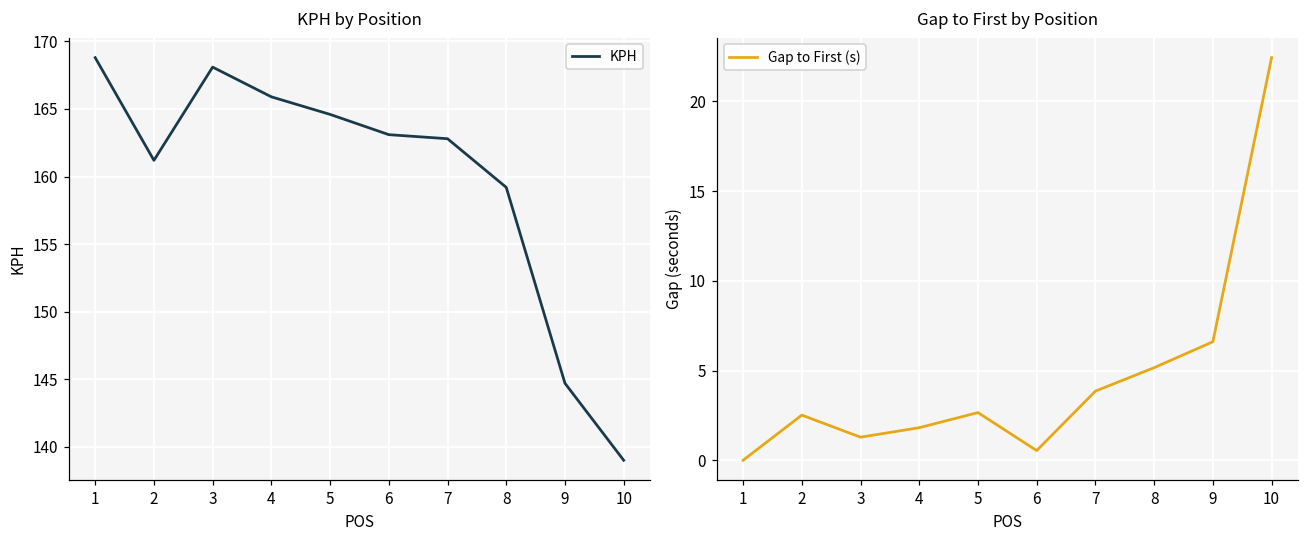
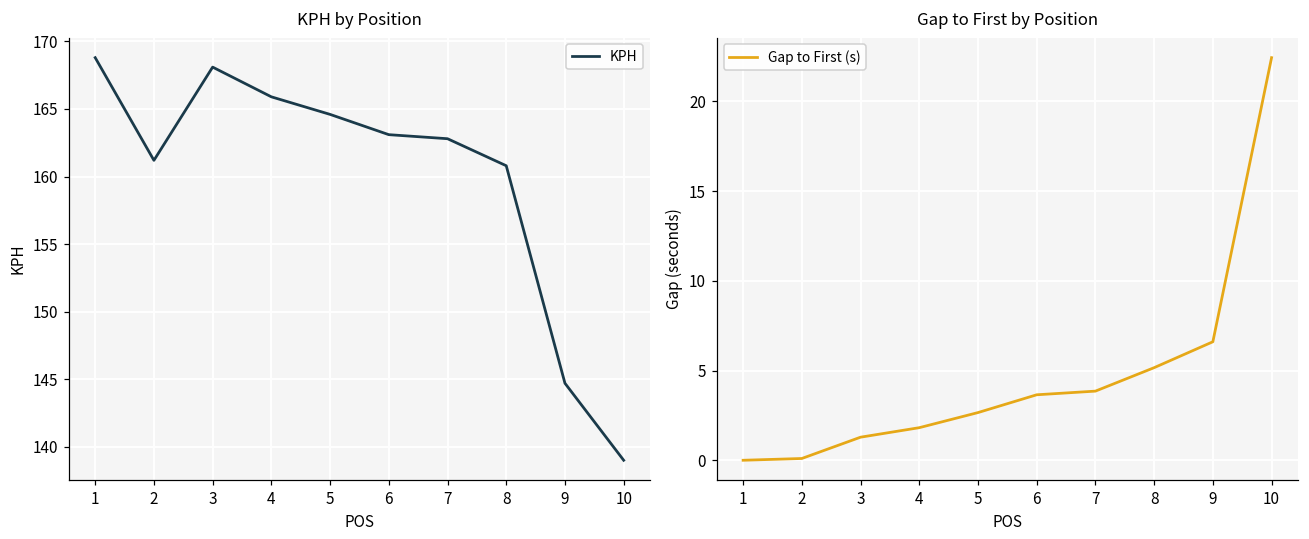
  {
    "KPH by Position": {
      "1": 168.8,
      "2": 161.2,
      "3": 168.1,
      "4": 165.9,
      "5": 164.6,
      "6": 163.1,
      "7": 162.8,
-     "8": 159.2,
+     "8": 160.8,
      "9": 144.7,
      "10": 139.0
    },
    "Gap to First by Position": {
      "1": 0.0,
-     "2": 2.5,
+     "2": 0.1,
      "3": 1.3,
      "4": 1.8,
      "5": 2.7,
-     "6": 0.5,
+     "6": 3.7,
      "7": 3.9,
      "8": 5.2,
      "9": 6.6,
      "10": 22.4
    }
  }
